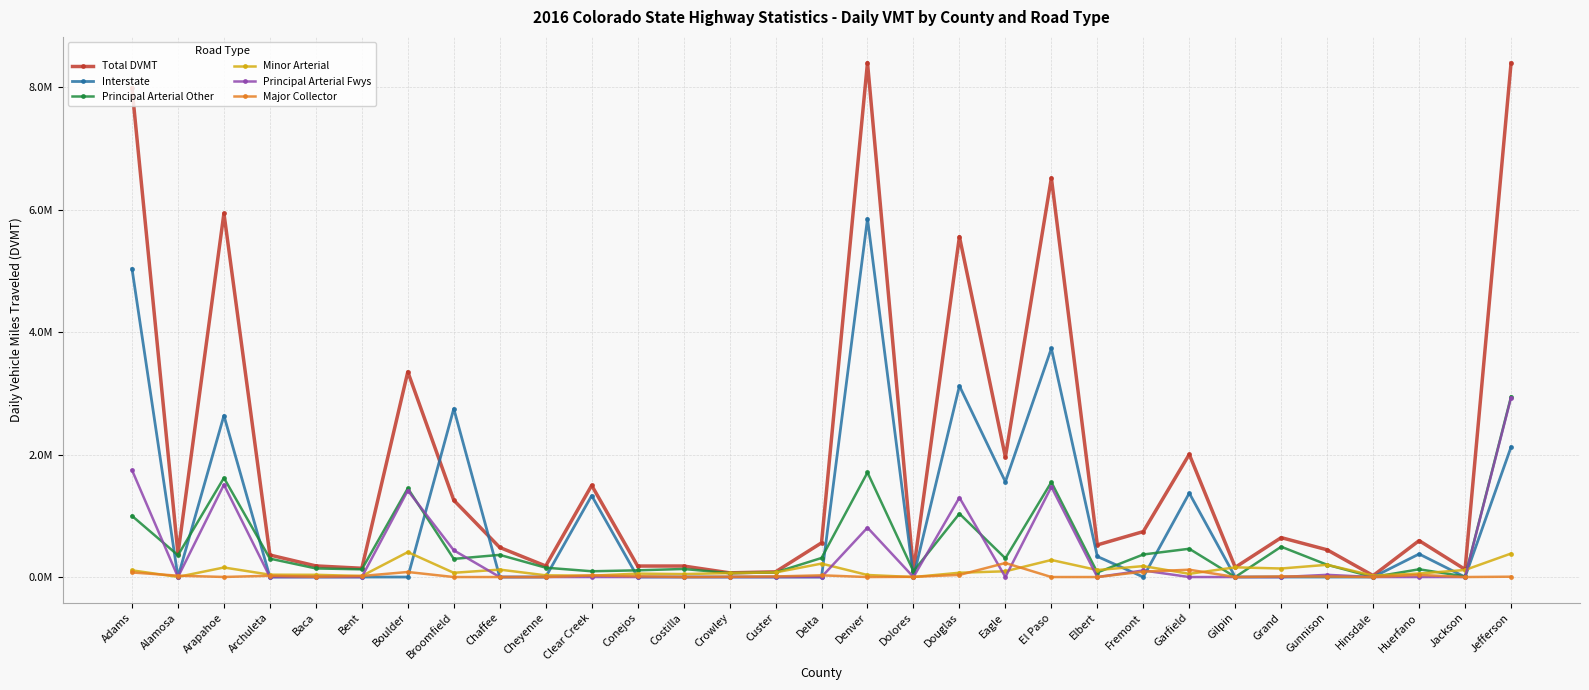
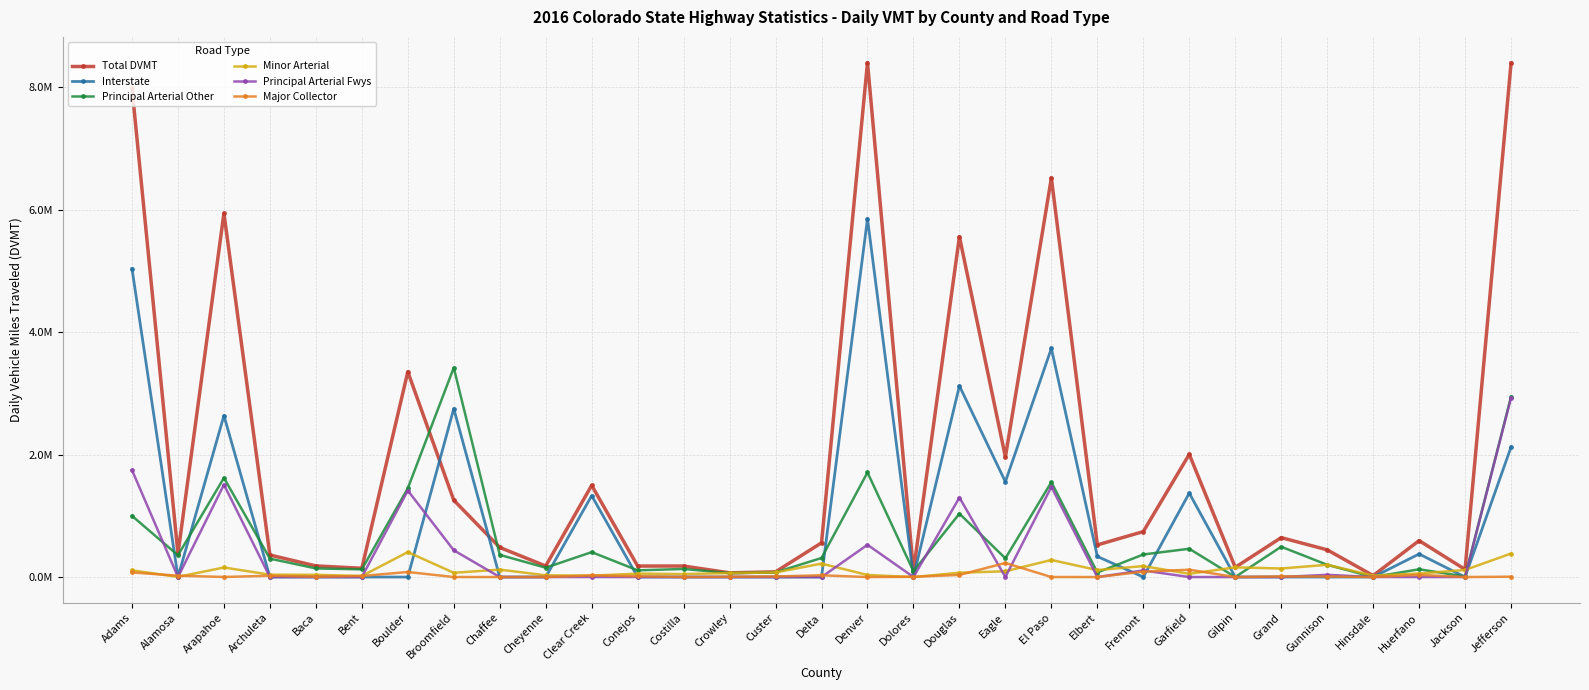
  {
    "Total DVMT": {
      "Arapahoe": 5900000,
      "Archuleta": 400000,
      "Boulder": 3400000,
      "Broomfield": 1300000,
      "Chaffee": 500000,
      "Clear Creek": 1500000,
      "Conejos": 200000,
      "Costilla": 200000,
      "Delta": 600000,
      "Denver": 8400000,
      "Douglas": 5600000,
      "Eagle": 2000000,
      "El Paso": 6500000,
      "Elbert": 500000,
      "Fremont": 700000,
      "Garfield": 2000000,
      "Grand": 600000,
      "Gunnison": 400000,
      "Huerfano": 600000,
      "Jefferson": 8400000
    },
    "Interstate": {
      "Adams": 5000000,
      "Arapahoe": 2600000,
      "Boulder": 0,
      "Broomfield": 2800000,
      "Clear Creek": 1300000,
      "Denver": 5900000,
      "Douglas": 3100000,
      "Eagle": 1600000,
      "El Paso": 3700000,
      "Elbert": 300000,
      "Fremont": 0,
      "Garfield": 1400000,
      "Huerfano": 400000,
      "Jefferson": 2100000
    },
    "Principal Arterial Other": {
      "Adams": 1000000,
      "Arapahoe": 1600000,
      "Archuleta": 300000,
-     "Broomfield": 300000,
+     "Broomfield": 3400000,
      "Chaffee": 400000,
-     "Clear Creek": 100000,
+     "Clear Creek": 400000,
      "Conejos": 100000,
      "Costilla": 100000,
      "Delta": 300000,
      "Denver": 1700000,
      "Douglas": 1000000,
      "Eagle": 300000,
      "El Paso": 1600000,
      "Fremont": 400000,
      "Garfield": 500000,
      "Grand": 500000,
      "Huerfano": 100000
    },
    "Principal Arterial Fwys": {
      "Adams": 1700000,
      "Arapahoe": 1500000,
      "Broomfield": 400000,
-     "Denver": 800000,
+     "Denver": 500000,
      "Douglas": 1300000,
      "Eagle": 0,
      "El Paso": 1500000,
      "Garfield": 0
    }
  }
